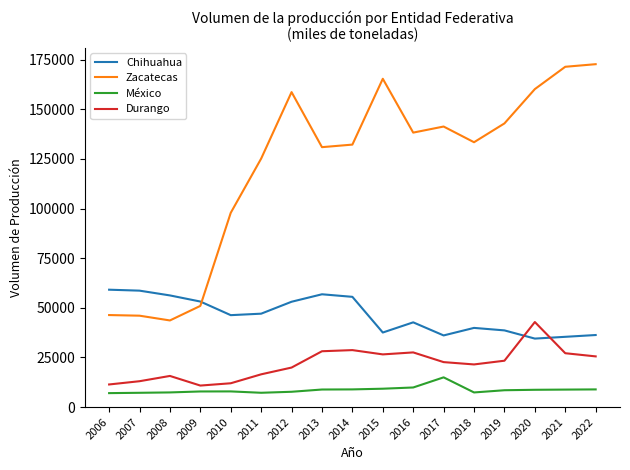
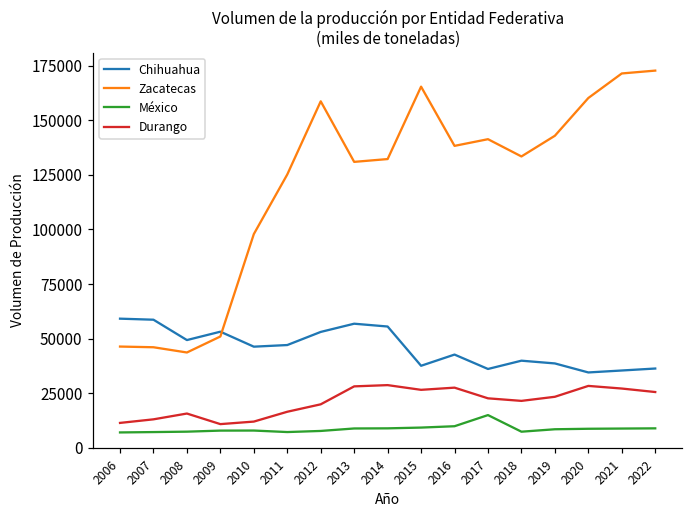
  {
    "Chihuahua": {
      "2006": 59000,
      "2007": 59000,
-     "2008": 56000,
+     "2008": 49000,
      "2009": 53000,
      "2010": 46000,
      "2011": 47000,
      "2012": 53000,
      "2013": 57000,
      "2014": 56000,
      "2015": 38000,
      "2016": 43000,
      "2017": 36000,
      "2018": 40000,
      "2019": 39000,
      "2020": 35000,
      "2021": 35000,
      "2022": 36000
    },
    "Zacatecas": {
      "2006": 46000,
      "2007": 46000,
      "2008": 44000,
      "2009": 51000,
      "2010": 98000,
      "2011": 125000,
      "2012": 159000,
      "2013": 131000,
      "2014": 132000,
      "2015": 165000,
      "2016": 138000,
      "2017": 141000,
      "2018": 133000,
      "2019": 143000,
      "2020": 160000,
      "2021": 171000,
      "2022": 173000
    },
    "México": {
      "2006": 7000,
      "2007": 7000,
      "2008": 7000,
      "2009": 8000,
      "2010": 8000,
      "2011": 7000,
      "2012": 8000,
      "2013": 9000,
      "2014": 9000,
      "2015": 9000,
      "2016": 10000,
      "2017": 15000,
      "2018": 7000,
      "2019": 8000,
      "2020": 9000,
      "2021": 9000,
      "2022": 9000
    },
    "Durango": {
      "2006": 11000,
      "2007": 13000,
      "2008": 16000,
      "2009": 11000,
      "2010": 12000,
      "2011": 16000,
      "2012": 20000,
      "2013": 28000,
      "2014": 29000,
      "2015": 27000,
      "2016": 28000,
      "2017": 23000,
      "2018": 21000,
      "2019": 23000,
-     "2020": 43000,
+     "2020": 28000,
      "2021": 27000,
      "2022": 26000
    }
  }
